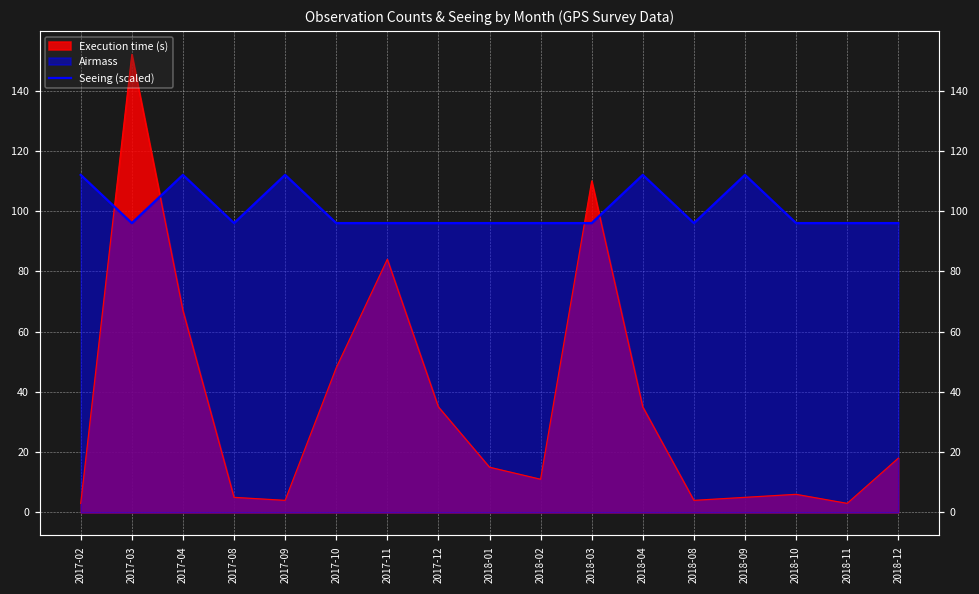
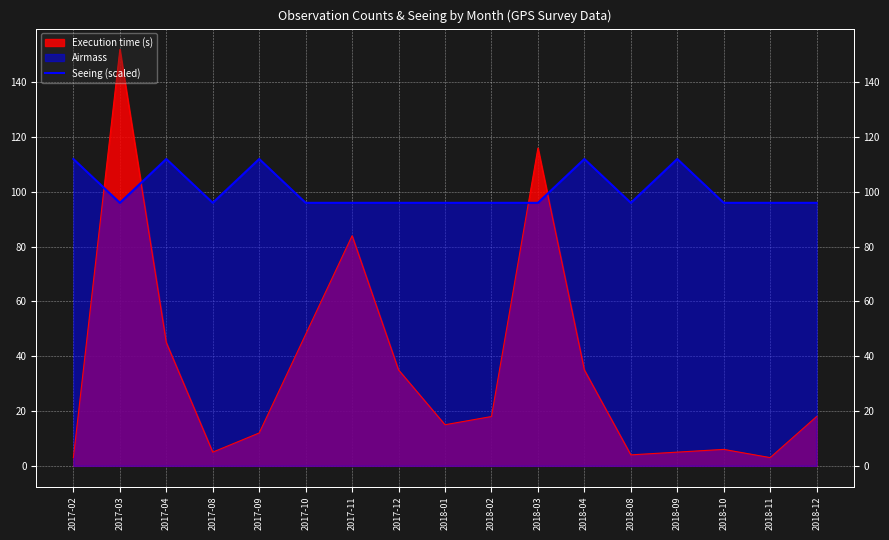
  {
    "Execution time (s)": {
      "2017-02": 3,
-     "2017-04": 67,
+     "2017-04": 45,
      "2017-08": 5,
-     "2017-09": 4,
+     "2017-09": 12,
      "2017-10": 48,
      "2017-11": 84,
      "2017-12": 35,
      "2018-01": 15,
-     "2018-02": 11,
-     "2018-03": 110,
+     "2018-02": 18,
+     "2018-03": 116,
      "2018-04": 35,
      "2018-08": 4,
      "2018-09": 5,
      "2018-10": 6,
      "2018-11": 3,
      "2018-12": 18
    },
    "Airmass": {
      "2017-02": 112,
      "2017-03": 96,
      "2017-04": 112,
      "2017-08": 96,
      "2017-09": 112,
      "2017-10": 96,
      "2017-11": 96,
      "2017-12": 96,
      "2018-01": 96,
      "2018-02": 96,
      "2018-03": 96,
      "2018-04": 112,
      "2018-08": 96,
      "2018-09": 112,
      "2018-10": 96,
      "2018-11": 96,
      "2018-12": 96
    }
  }
